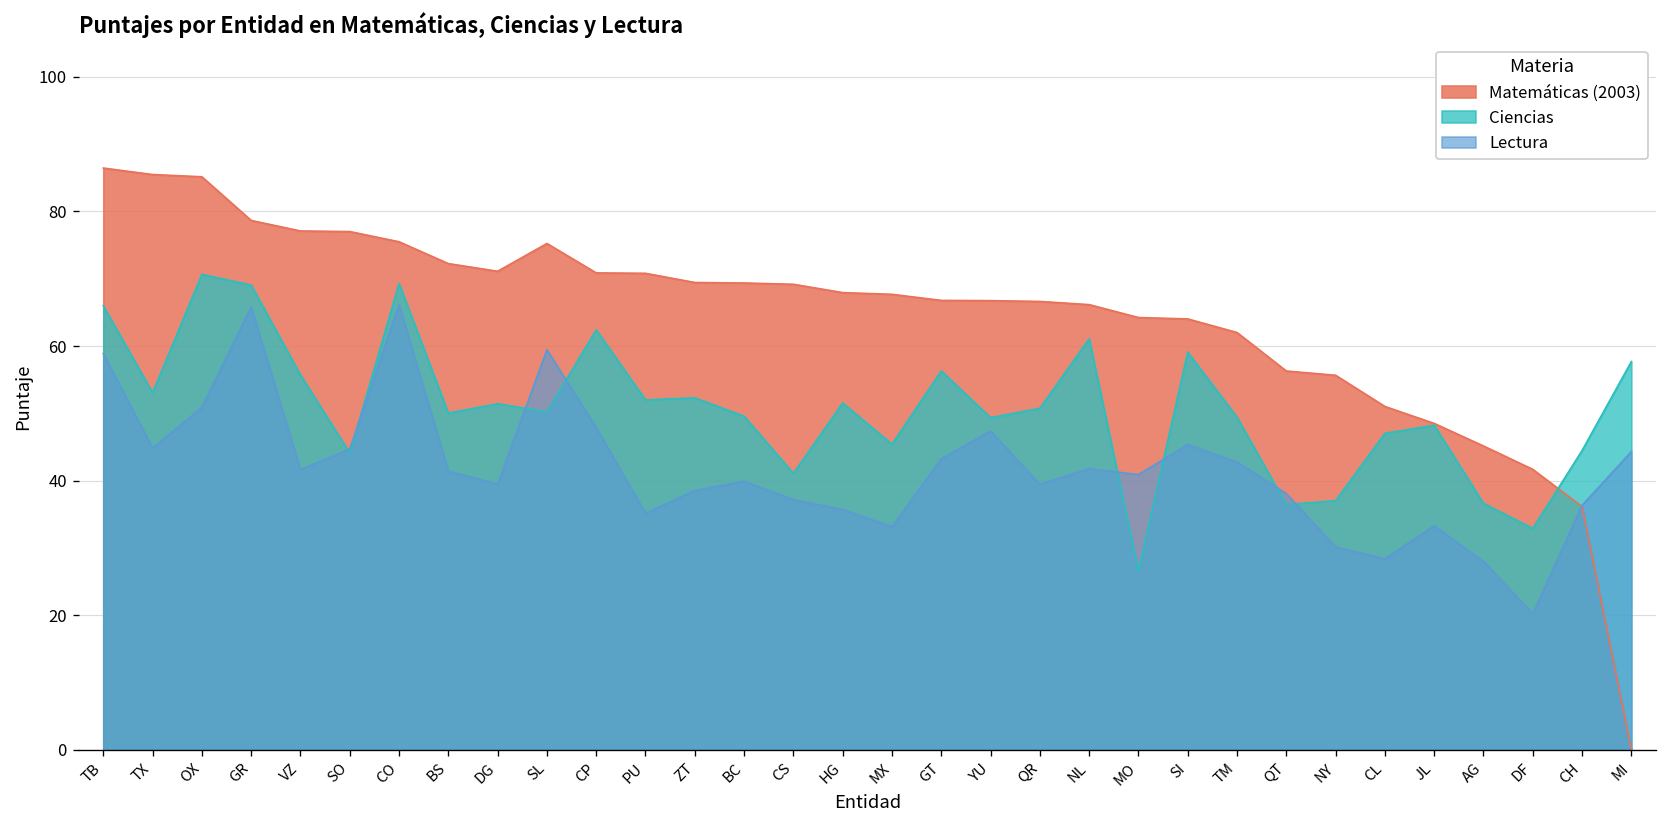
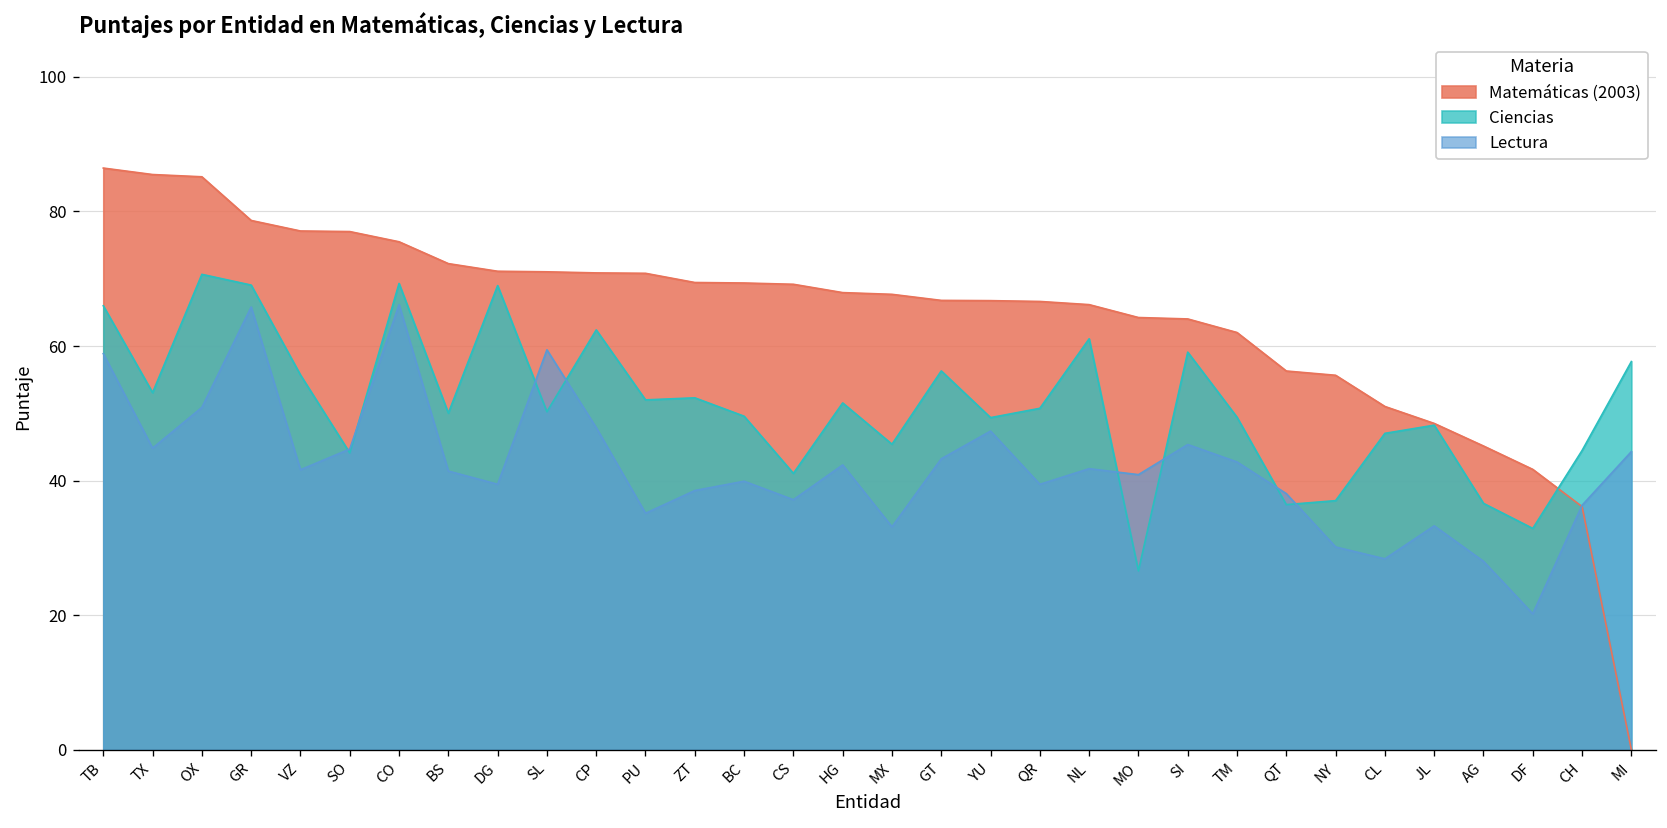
  {
    "Matemáticas (2003)": {
      "TB": 86,
      "TX": 85,
      "OX": 85,
      "GR": 79,
      "VZ": 77,
      "SO": 77,
      "CO": 75,
      "BS": 72,
      "DG": 71,
-     "SL": 75,
+     "SL": 71,
      "CP": 71,
      "PU": 71,
      "ZT": 69,
      "BC": 69,
      "CS": 69,
      "HG": 68,
      "MX": 68,
      "GT": 67,
      "YU": 67,
      "QR": 67,
      "NL": 66,
      "MO": 64,
      "SI": 64,
      "TM": 62,
      "QT": 56,
      "NY": 56,
      "CL": 51,
      "AG": 45,
      "DF": 42,
      "MI": 0
    },
    "Ciencias": {
      "TB": 66,
      "TX": 53,
      "OX": 71,
      "GR": 69,
      "VZ": 56,
      "SO": 44,
      "CO": 69,
      "BS": 50,
-     "DG": 51,
+     "DG": 69,
      "SL": 50,
      "CP": 62,
      "PU": 52,
      "ZT": 52,
      "BC": 50,
      "CS": 41,
      "HG": 52,
      "MX": 45,
      "GT": 56,
      "YU": 49,
      "QR": 51,
      "NL": 61,
      "MO": 27,
      "SI": 59,
      "TM": 49,
      "QT": 36,
      "NY": 37,
      "CL": 47,
      "AG": 37,
      "DF": 33,
      "CH": 44,
      "MI": 58
    },
    "Lectura": {
      "TB": 59,
      "TX": 45,
      "OX": 51,
      "GR": 66,
      "VZ": 42,
      "SO": 45,
      "CO": 66,
      "BS": 41,
      "DG": 39,
      "SL": 59,
      "CP": 48,
      "PU": 35,
      "ZT": 39,
      "BC": 40,
      "CS": 37,
-     "HG": 36,
+     "HG": 42,
      "MX": 33,
      "GT": 43,
      "YU": 47,
      "QR": 39,
      "NL": 42,
      "MO": 41,
      "SI": 45,
      "TM": 43,
      "QT": 38,
      "NY": 30,
      "CL": 28,
      "JL": 33,
      "AG": 28,
      "DF": 20,
      "MI": 44
    }
  }
